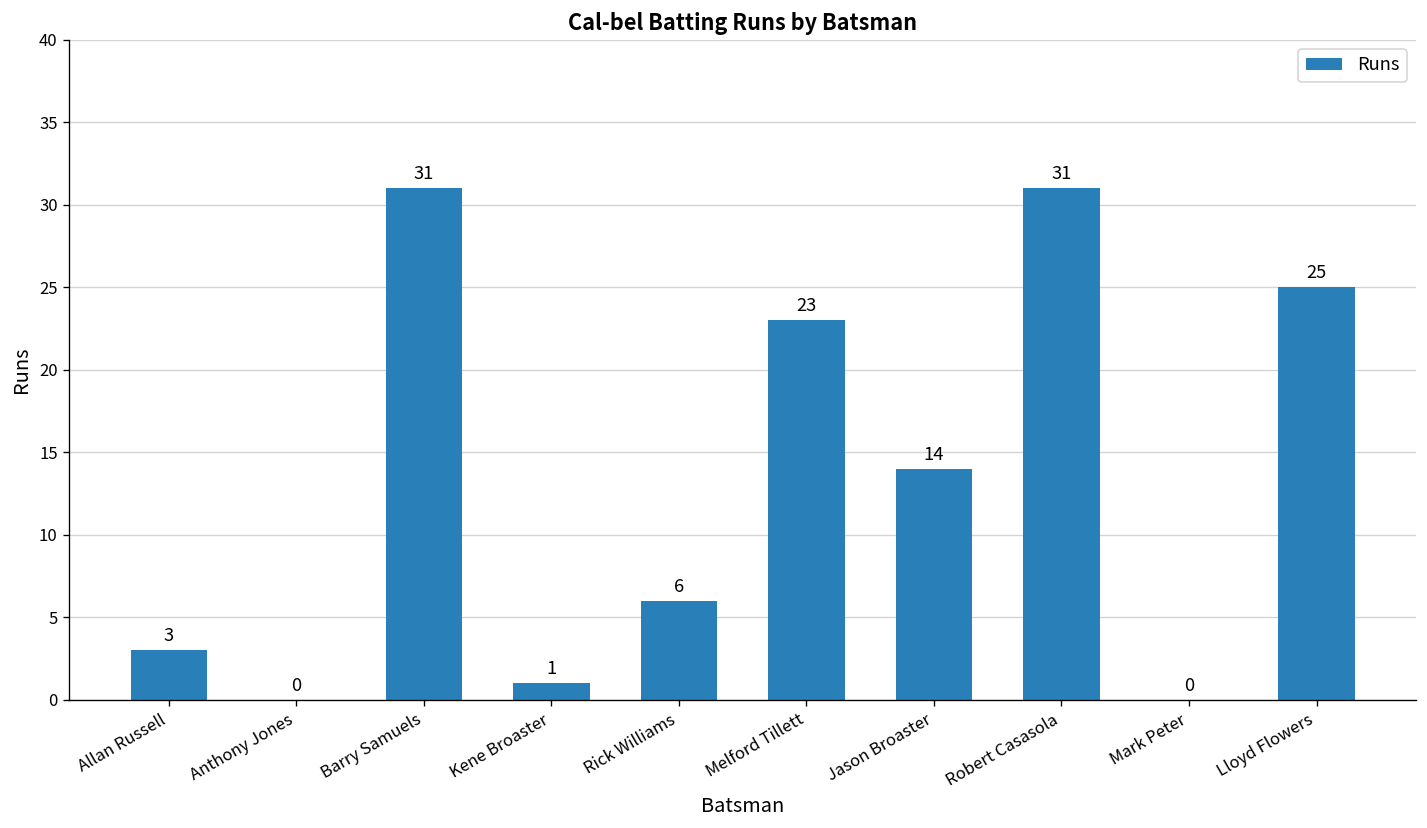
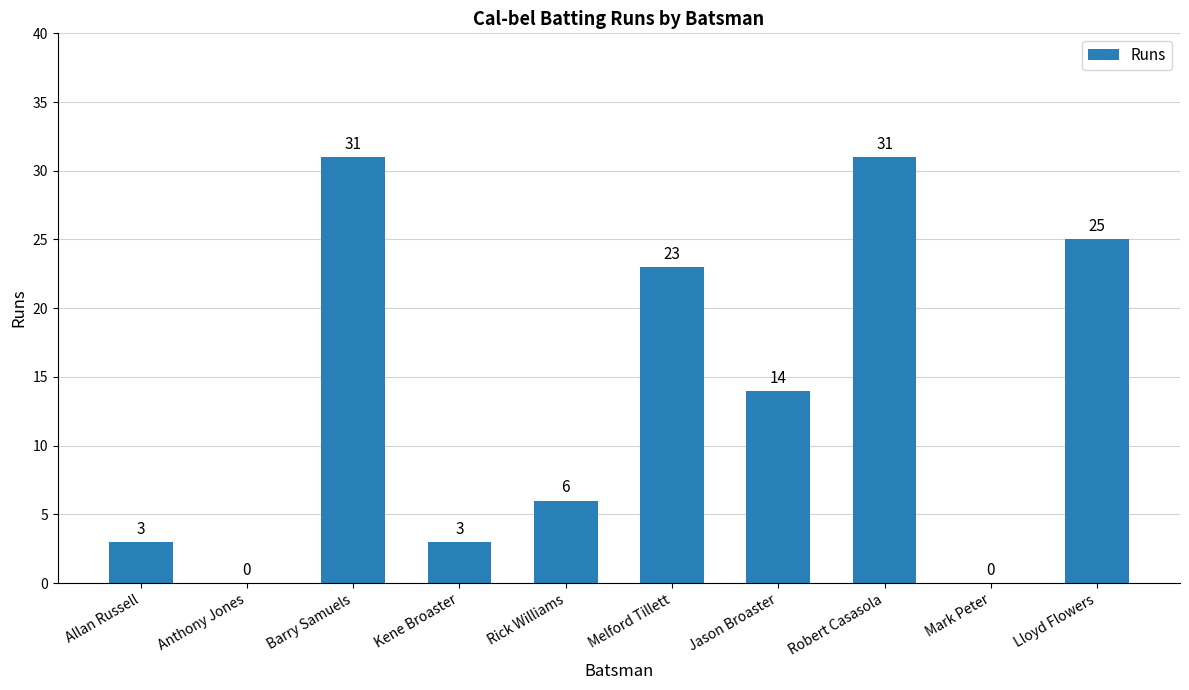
  {
    "Allan Russell": 3,
    "Anthony Jones": 0,
    "Barry Samuels": 31,
-   "Kene Broaster": 1,
+   "Kene Broaster": 3,
    "Rick Williams": 6,
    "Melford Tillett": 23,
    "Jason Broaster": 14,
    "Robert Casasola": 31,
    "Mark Peter": 0,
    "Lloyd Flowers": 25
  }
